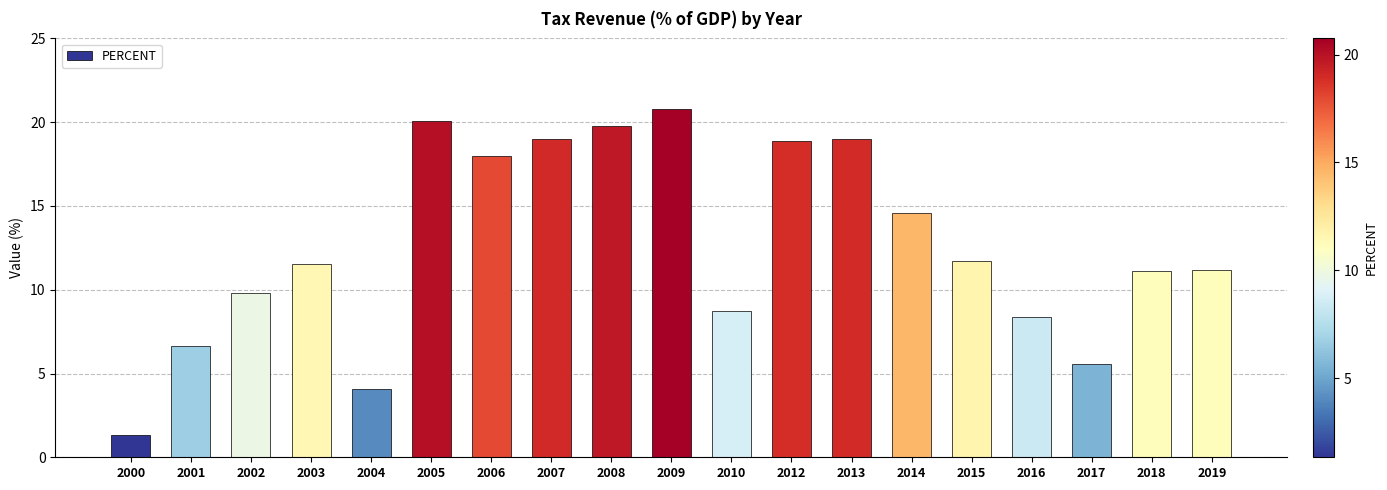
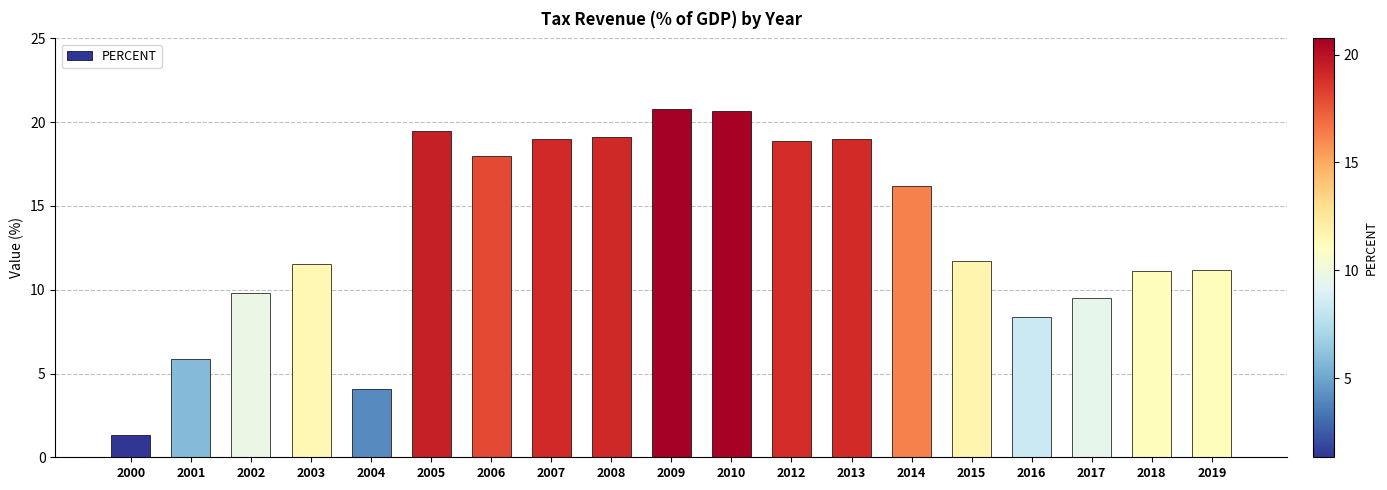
  {
    "2000": 1.3,
-   "2001": 6.7,
+   "2001": 5.9,
    "2002": 9.8,
    "2003": 11.5,
    "2004": 4.0,
-   "2005": 20.1,
+   "2005": 19.5,
    "2006": 18.0,
    "2007": 19.0,
-   "2008": 19.8,
+   "2008": 19.1,
    "2009": 20.8,
-   "2010": 8.7,
+   "2010": 20.7,
    "2012": 18.9,
    "2013": 19.0,
-   "2014": 14.6,
+   "2014": 16.2,
    "2015": 11.7,
    "2016": 8.4,
-   "2017": 5.6,
+   "2017": 9.5,
    "2018": 11.1,
    "2019": 11.2
  }
